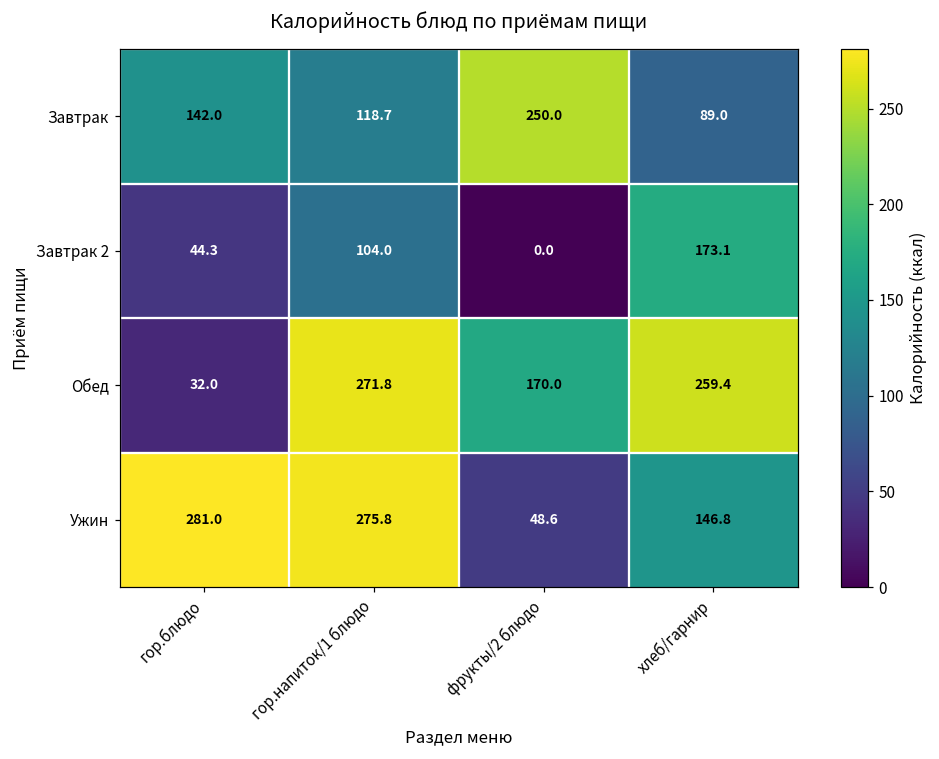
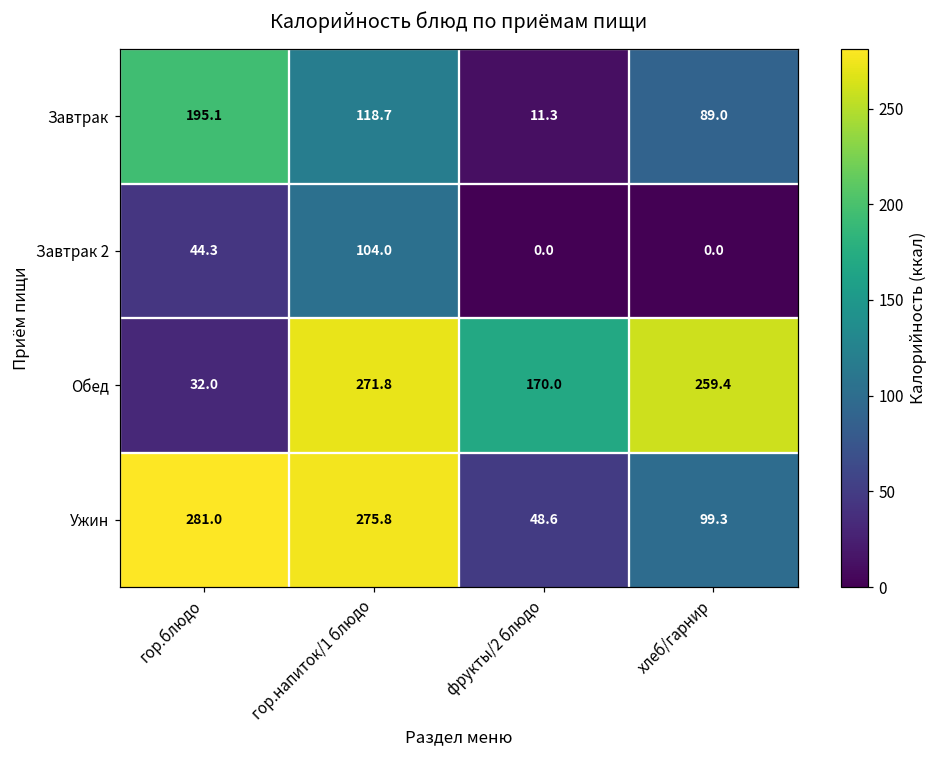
  {
    "Завтрак": {
-     "гор.блюдо": 142.0,
+     "гор.блюдо": 195.1,
      "гор.напиток/1 блюдо": 118.7,
-     "фрукты/2 блюдо": 250.0,
+     "фрукты/2 блюдо": 11.3,
      "хлеб/гарнир": 89.0
    },
    "Завтрак 2": {
      "гор.блюдо": 44.3,
      "гор.напиток/1 блюдо": 104.0,
      "фрукты/2 блюдо": 0.0,
-     "хлеб/гарнир": 173.1
+     "хлеб/гарнир": 0.0
    },
    "Обед": {
      "гор.блюдо": 32.0,
      "гор.напиток/1 блюдо": 271.8,
      "фрукты/2 блюдо": 170.0,
      "хлеб/гарнир": 259.4
    },
    "Ужин": {
      "гор.блюдо": 281.0,
      "гор.напиток/1 блюдо": 275.8,
      "фрукты/2 блюдо": 48.6,
-     "хлеб/гарнир": 146.8
+     "хлеб/гарнир": 99.3
    }
  }
